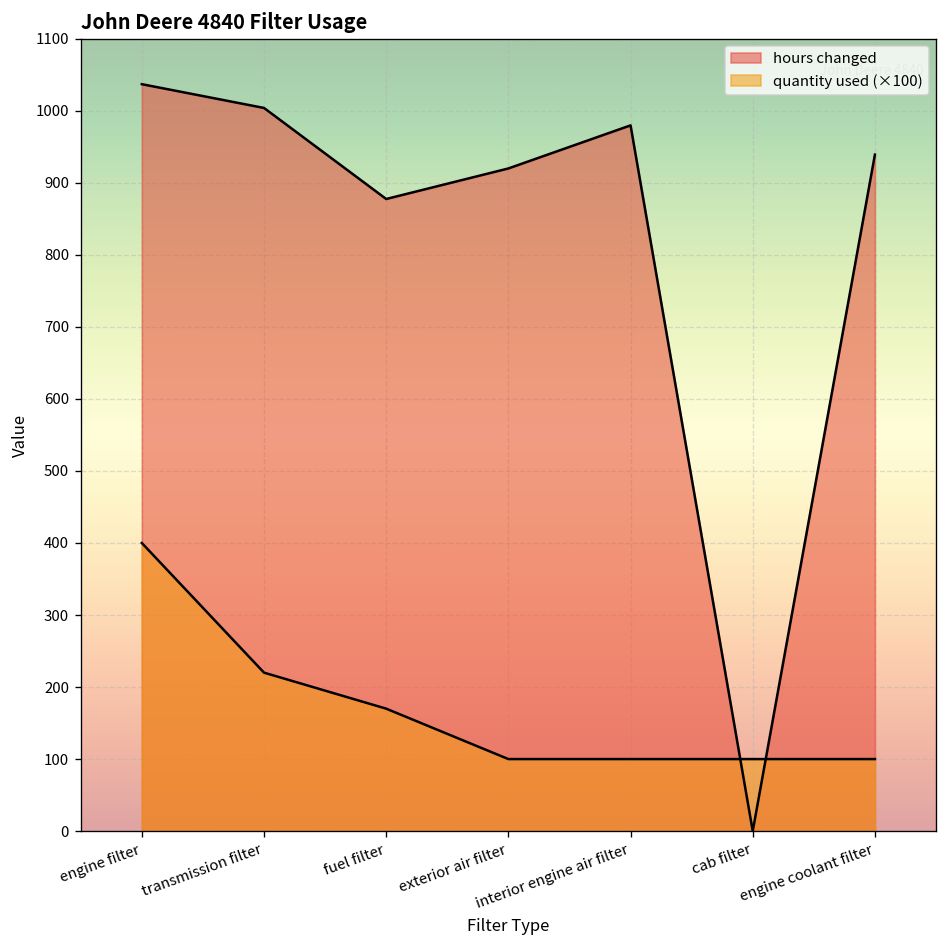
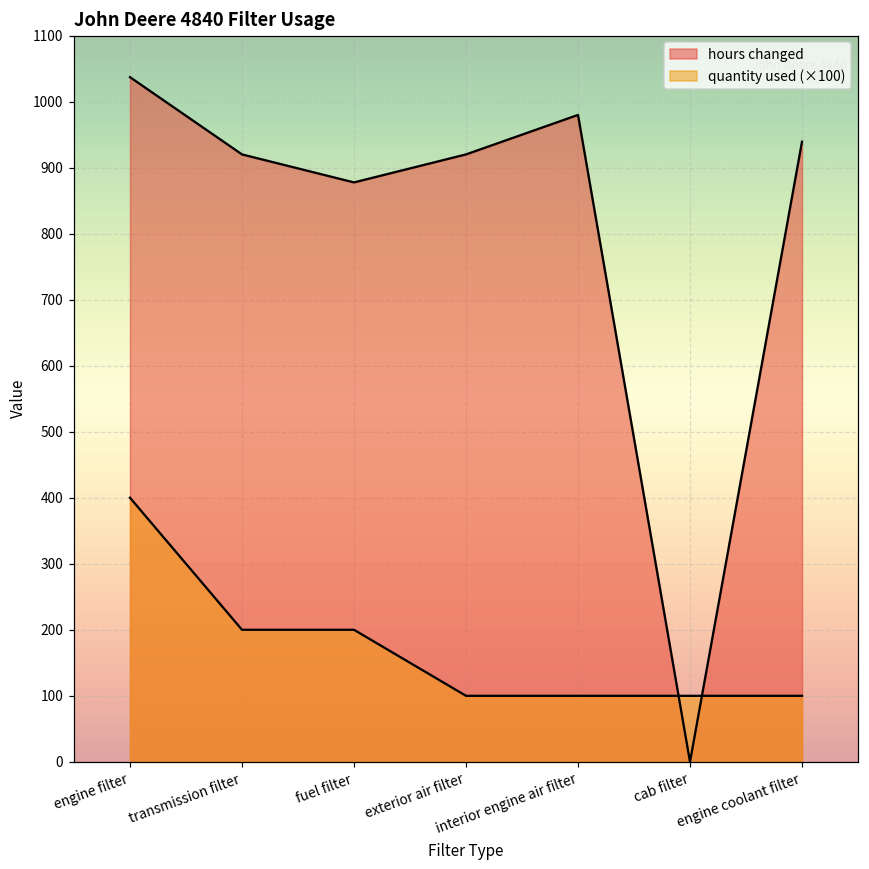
  {
    "hours changed": {
      "engine filter": 1040,
-     "transmission filter": 1000,
+     "transmission filter": 920,
      "fuel filter": 880,
      "exterior air filter": 920,
      "interior engine air filter": 980,
      "cab filter": 0,
      "engine coolant filter": 940
    },
    "quantity used (×100)": {
      "engine filter": 400,
-     "transmission filter": 220,
-     "fuel filter": 170,
+     "transmission filter": 200,
+     "fuel filter": 200,
      "exterior air filter": 100,
      "interior engine air filter": 100,
      "cab filter": 100,
      "engine coolant filter": 100
    }
  }
